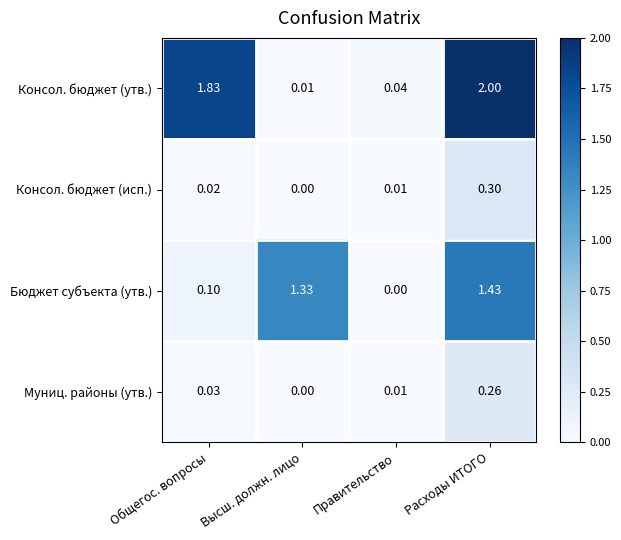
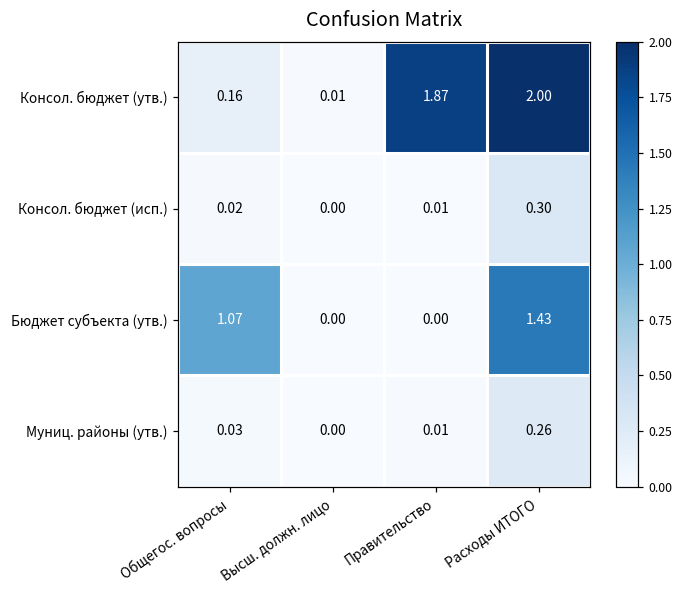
  {
    "Консол. бюджет (утв.)": {
-     "Общегос. вопросы": 1.83,
+     "Общегос. вопросы": 0.16,
      "Высш. должн. лицо": 0.01,
-     "Правительство": 0.04,
+     "Правительство": 1.87,
      "Расходы ИТОГО": 2.00
    },
    "Консол. бюджет (исп.)": {
      "Общегос. вопросы": 0.02,
      "Высш. должн. лицо": 0.00,
      "Правительство": 0.01,
      "Расходы ИТОГО": 0.30
    },
    "Бюджет субъекта (утв.)": {
-     "Общегос. вопросы": 0.10,
-     "Высш. должн. лицо": 1.33,
+     "Общегос. вопросы": 1.07,
+     "Высш. должн. лицо": 0.00,
      "Правительство": 0.00,
      "Расходы ИТОГО": 1.43
    },
    "Муниц. районы (утв.)": {
      "Общегос. вопросы": 0.03,
      "Высш. должн. лицо": 0.00,
      "Правительство": 0.01,
      "Расходы ИТОГО": 0.26
    }
  }
